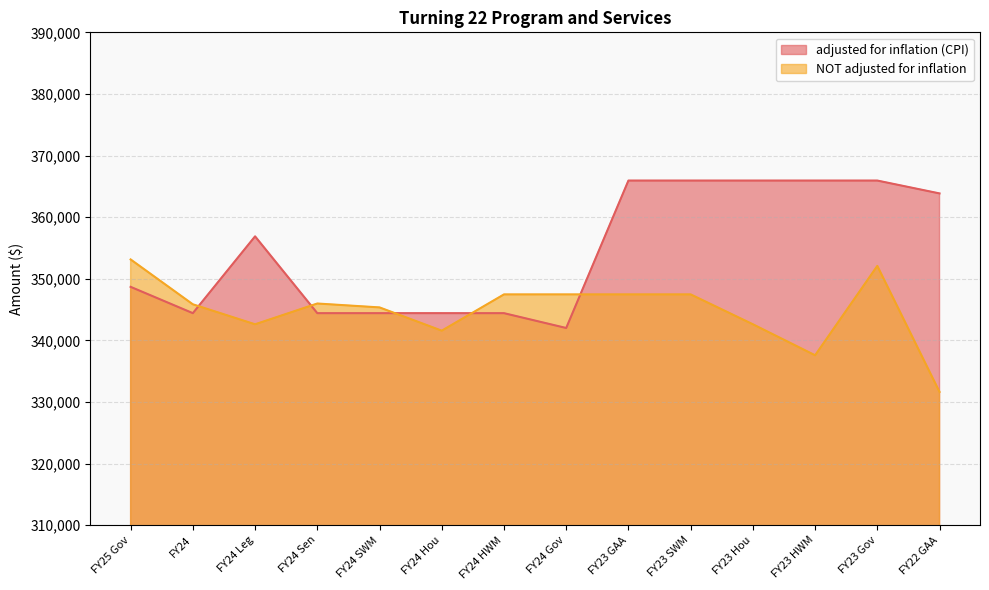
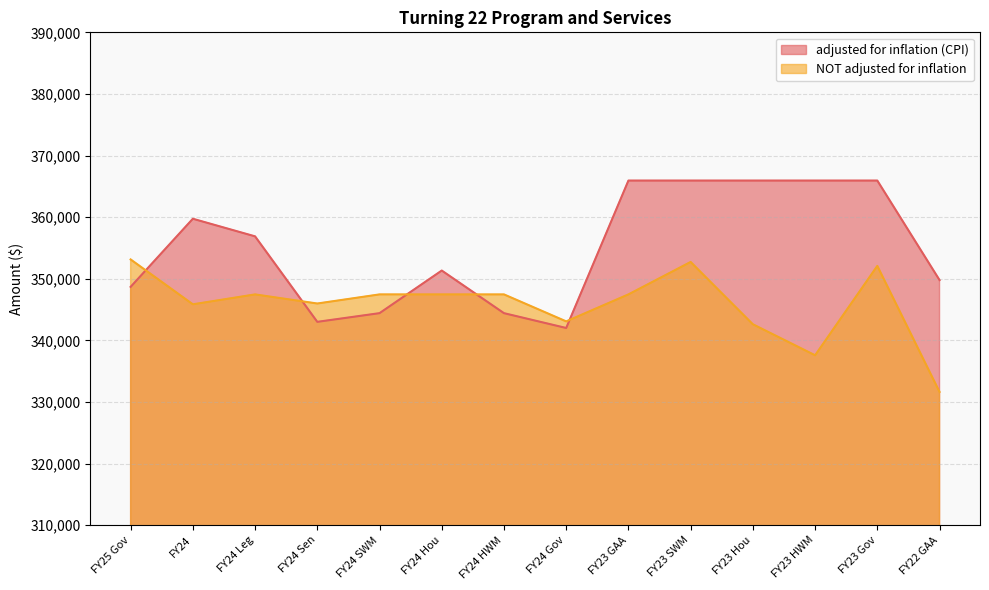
  {
    "adjusted for inflation (CPI)": {
      "FY25 Gov": "349,000",
-     "FY24": "344,000",
+     "FY24": "360,000",
      "FY24 Leg": "357,000",
-     "FY24 Sen": "344,000",
+     "FY24 Sen": "343,000",
      "FY24 SWM": "344,000",
-     "FY24 Hou": "344,000",
+     "FY24 Hou": "351,000",
      "FY24 HWM": "344,000",
      "FY24 Gov": "342,000",
      "FY23 GAA": "366,000",
      "FY23 SWM": "366,000",
      "FY23 Hou": "366,000",
      "FY23 HWM": "366,000",
      "FY23 Gov": "366,000",
-     "FY22 GAA": "364,000"
+     "FY22 GAA": "350,000"
    },
    "NOT adjusted for inflation": {
      "FY25 Gov": "353,000",
      "FY24": "346,000",
-     "FY24 Leg": "343,000",
+     "FY24 Leg": "347,000",
      "FY24 Sen": "346,000",
-     "FY24 SWM": "345,000",
-     "FY24 Hou": "342,000",
+     "FY24 SWM": "347,000",
+     "FY24 Hou": "347,000",
      "FY24 HWM": "347,000",
-     "FY24 Gov": "347,000",
+     "FY24 Gov": "343,000",
      "FY23 GAA": "347,000",
-     "FY23 SWM": "347,000",
+     "FY23 SWM": "353,000",
      "FY23 Hou": "343,000",
      "FY23 HWM": "338,000",
      "FY23 Gov": "352,000",
      "FY22 GAA": "332,000"
    }
  }
